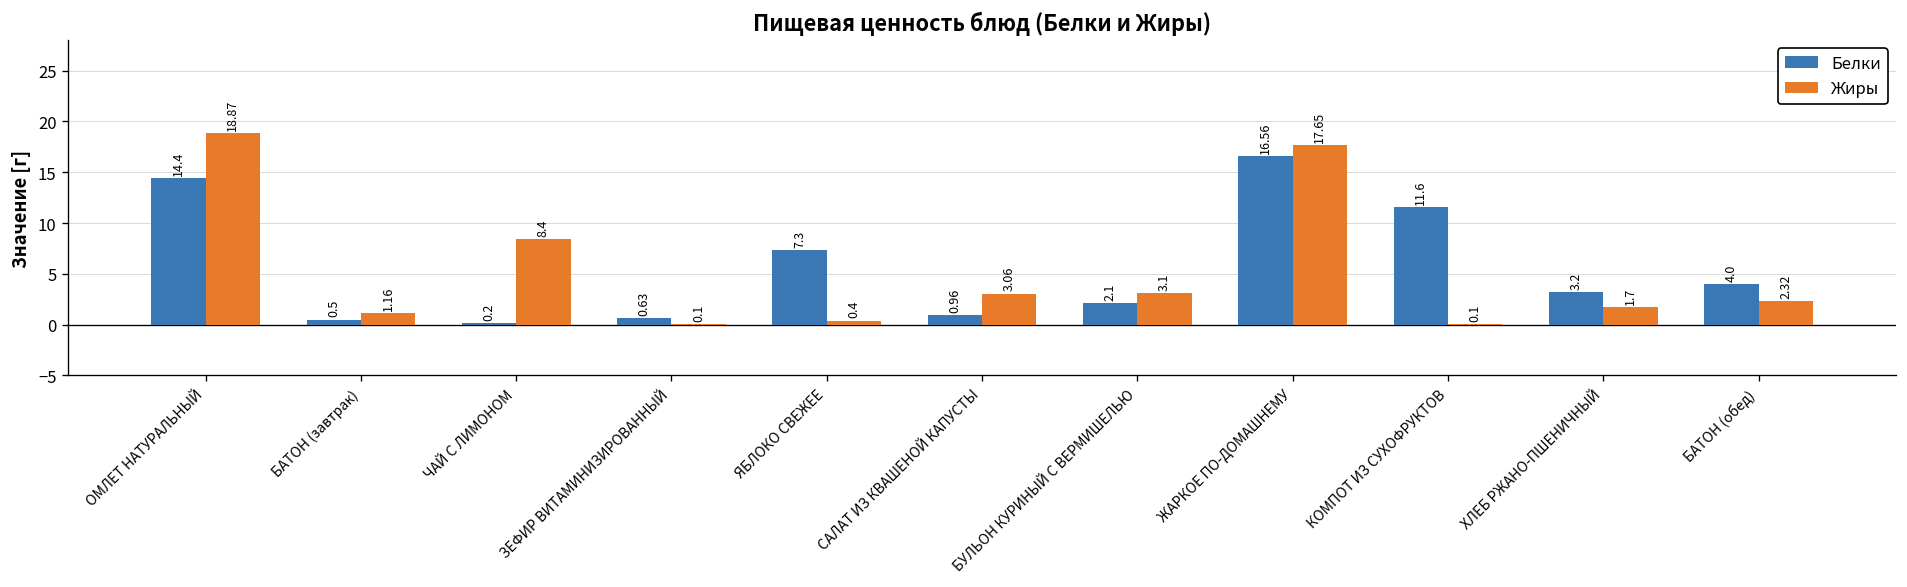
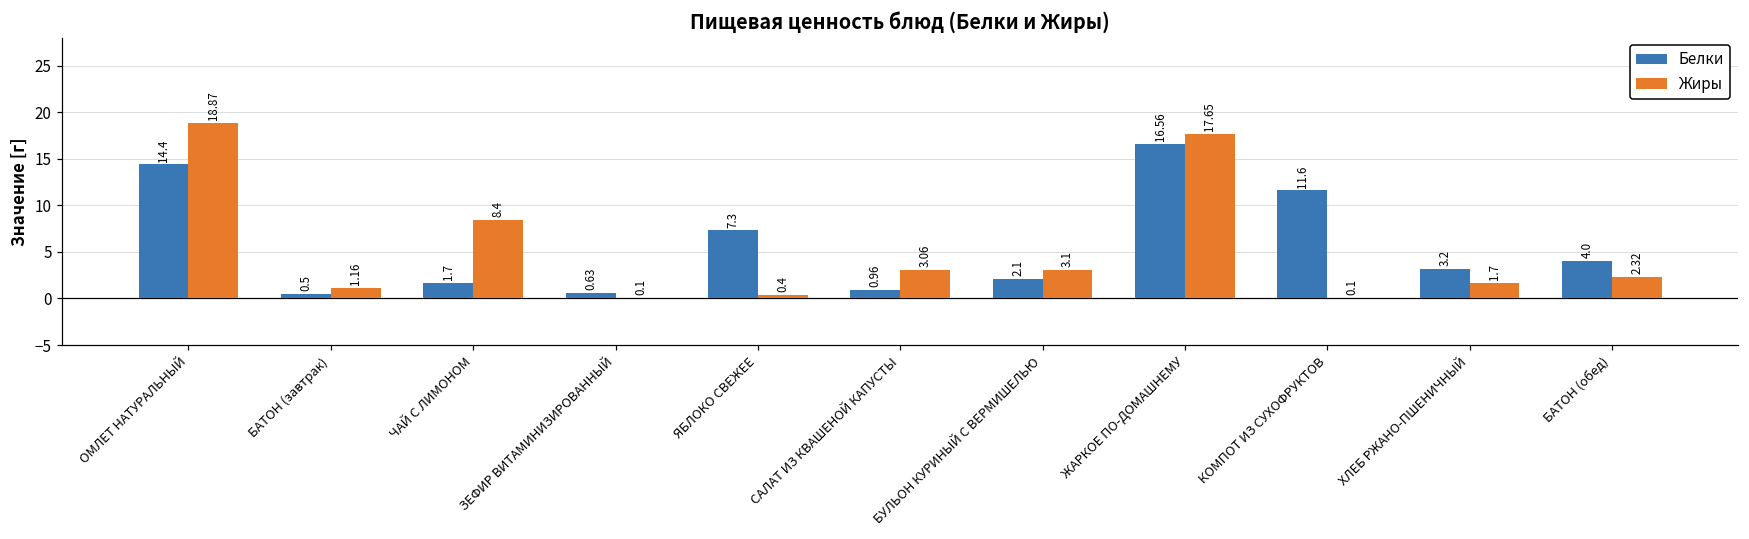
  {
    "Белки": {
      "ОМЛЕТ НАТУРАЛЬНЫЙ": 14.4,
      "БАТОН (завтрак)": 0.5,
-     "ЧАЙ С ЛИМОНОМ": 0.2,
+     "ЧАЙ С ЛИМОНОМ": 1.7,
      "ЗЕФИР ВИТАМИНИЗИРОВАННЫЙ": 0.63,
      "ЯБЛОКО СВЕЖЕЕ": 7.3,
      "САЛАТ ИЗ КВАШЕНОЙ КАПУСТЫ": 0.96,
      "БУЛЬОН КУРИНЫЙ С ВЕРМИШЕЛЬЮ": 2.1,
      "ЖАРКОЕ ПО-ДОМАШНЕМУ": 16.56,
      "КОМПОТ ИЗ СУХОФРУКТОВ": 11.6,
      "ХЛЕБ РЖАНО-ПШЕНИЧНЫЙ": 3.2,
      "БАТОН (обед)": 4.0
    },
    "Жиры": {
      "ОМЛЕТ НАТУРАЛЬНЫЙ": 18.87,
      "БАТОН (завтрак)": 1.16,
      "ЧАЙ С ЛИМОНОМ": 8.4,
      "ЗЕФИР ВИТАМИНИЗИРОВАННЫЙ": 0.1,
      "ЯБЛОКО СВЕЖЕЕ": 0.4,
      "САЛАТ ИЗ КВАШЕНОЙ КАПУСТЫ": 3.06,
      "БУЛЬОН КУРИНЫЙ С ВЕРМИШЕЛЬЮ": 3.1,
      "ЖАРКОЕ ПО-ДОМАШНЕМУ": 17.65,
      "КОМПОТ ИЗ СУХОФРУКТОВ": 0.1,
      "ХЛЕБ РЖАНО-ПШЕНИЧНЫЙ": 1.7,
      "БАТОН (обед)": 2.32
    }
  }
